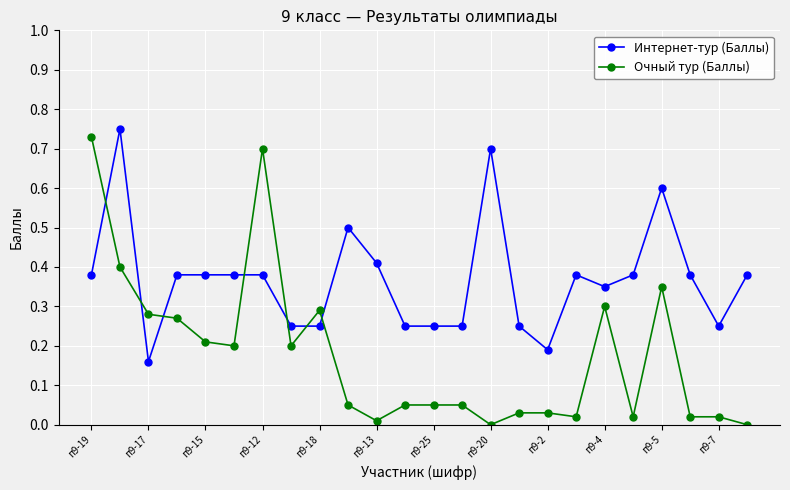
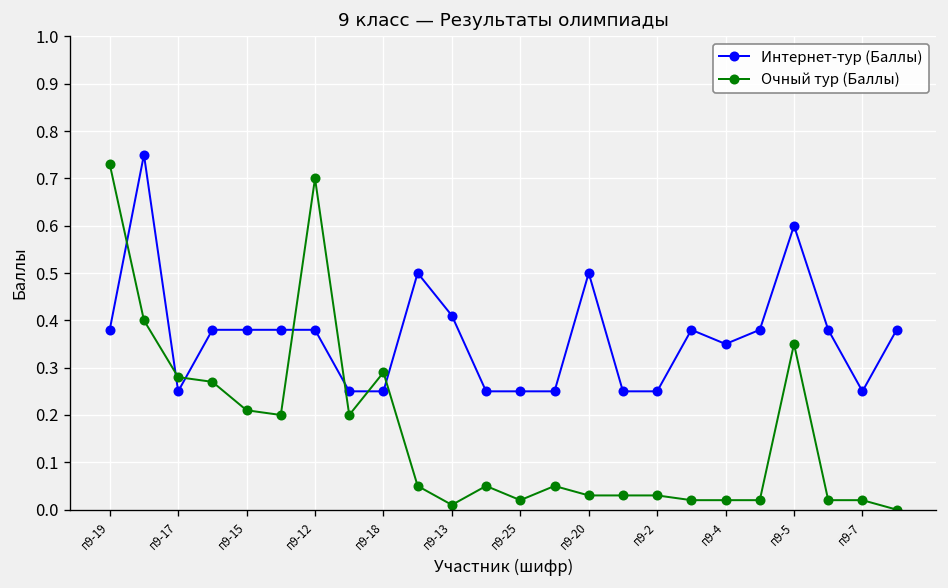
  {
    "Интернет-тур (Баллы)": {
      "п9-19": 0.38,
-     "п9-17": 0.16,
+     "п9-17": 0.25,
      "п9-15": 0.38,
      "п9-12": 0.38,
      "п9-18": 0.25,
      "п9-13": 0.41,
      "п9-25": 0.25,
-     "п9-20": 0.7,
-     "п9-2": 0.19,
+     "п9-20": 0.5,
+     "п9-2": 0.25,
      "п9-4": 0.35,
      "п9-5": 0.60,
      "п9-7": 0.25
    },
    "Очный тур (Баллы)": {
      "п9-19": 0.73,
      "п9-17": 0.28,
      "п9-15": 0.21,
      "п9-12": 0.70,
      "п9-18": 0.29,
      "п9-13": 0.01,
-     "п9-25": 0.05,
-     "п9-20": 0.00,
+     "п9-25": 0.02,
+     "п9-20": 0.03,
      "п9-2": 0.03,
-     "п9-4": 0.30,
+     "п9-4": 0.02,
      "п9-5": 0.35,
      "п9-7": 0.02
    }
  }
